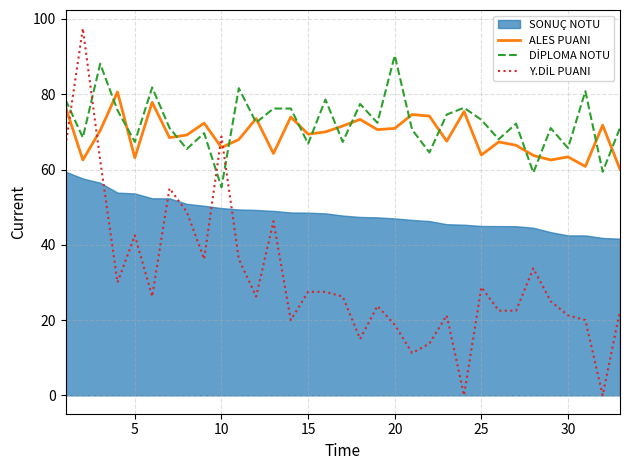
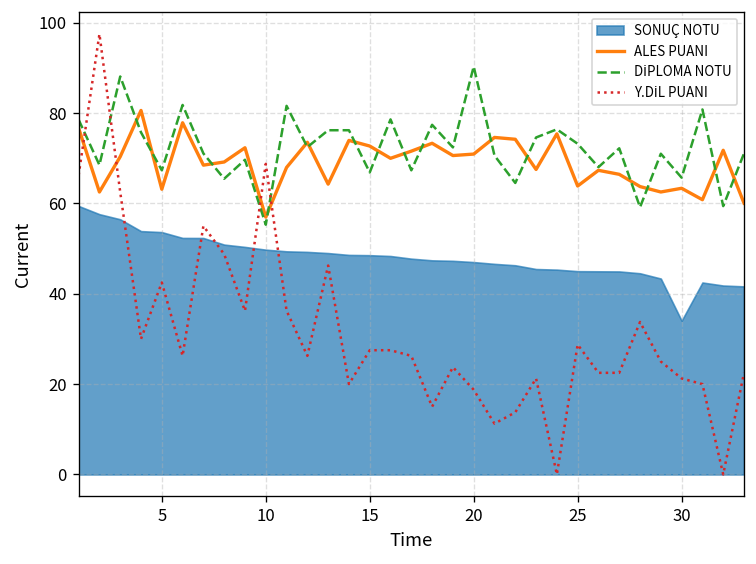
  {
    "ALES PUANI": {
      "5": 63,
-     "10": 66,
-     "15": 69,
+     "10": 57,
+     "15": 73,
      "20": 71,
      "25": 64,
      "30": 63
    },
    "SONUÇ NOTU": {
      "5": 54,
      "10": 50,
      "15": 49,
      "20": 47,
      "25": 45,
-     "30": 42
+     "30": 34
    },
    "DİPLOMA NOTU": {
      "5": 67,
      "10": 55,
      "15": 67,
      "20": 90,
      "25": 73,
      "30": 66
    },
    "Y.DİL PUANI": {
      "5": 43,
      "10": 69,
      "15": 28,
      "20": 19,
      "25": 29,
      "30": 21
    }
  }
